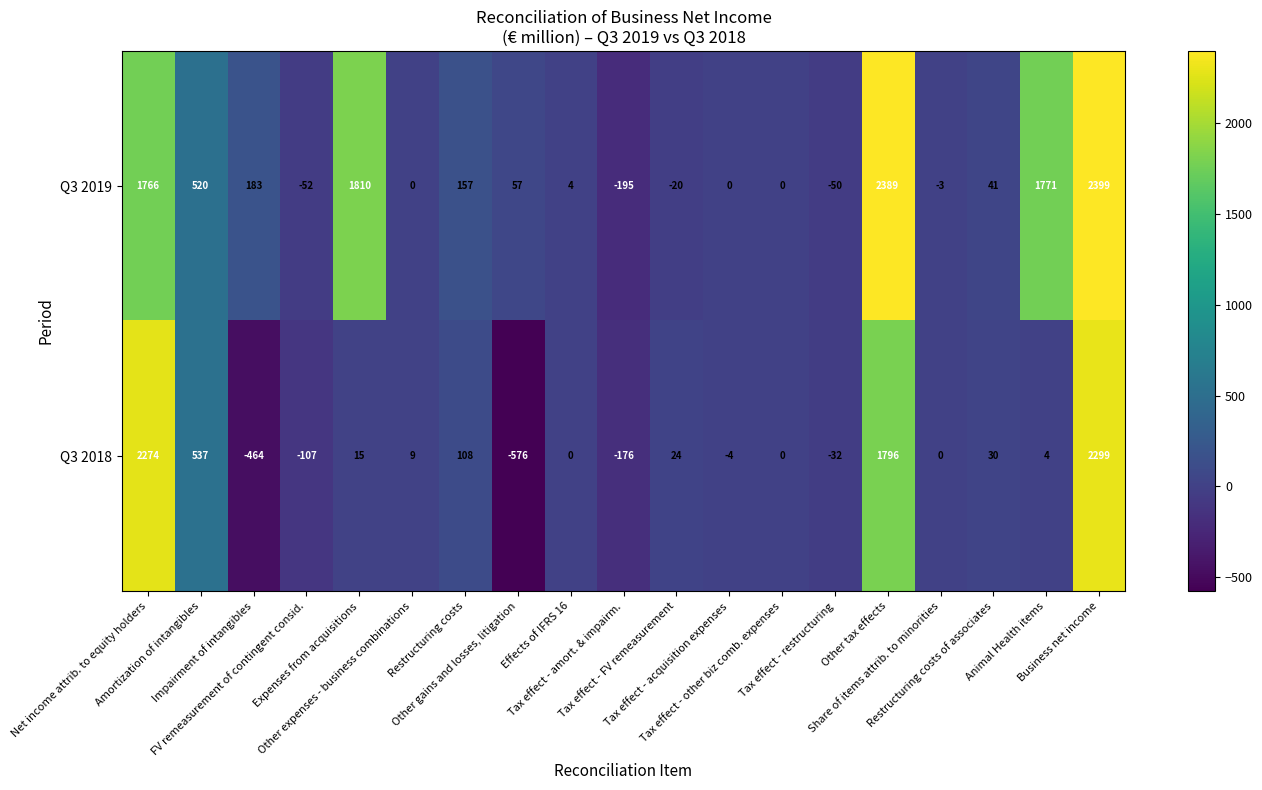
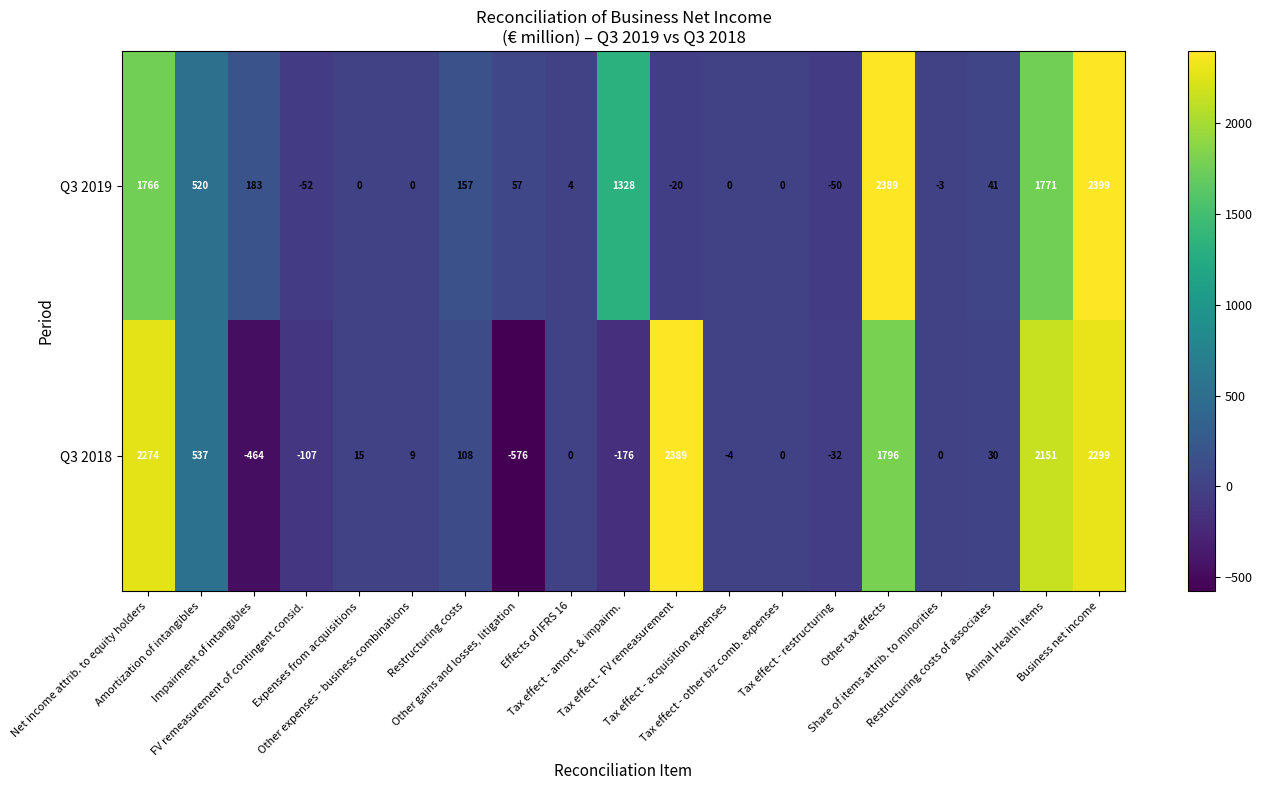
  {
    "Q3 2019": {
      "Net income attrib. to equity holders": 1766,
      "Amortization of intangibles": 520,
      "Impairment of intangibles": 183,
      "FV remeasurement of contingent consid.": -52,
-     "Expenses from acquisitions": 1810,
+     "Expenses from acquisitions": 0,
      "Other expenses - business combinations": 0,
      "Restructuring costs": 157,
      "Other gains and losses, litigation": 57,
      "Effects of IFRS 16": 4,
-     "Tax effect - amort. & impairm.": -195,
+     "Tax effect - amort. & impairm.": 1328,
      "Tax effect - FV remeasurement": -20,
      "Tax effect - acquisition expenses": 0,
      "Tax effect - other biz comb. expenses": 0,
      "Tax effect - restructuring": -50,
      "Other tax effects": 2389,
      "Share of items attrib. to minorities": -3,
      "Restructuring costs of associates": 41,
      "Animal Health items": 1771,
      "Business net income": 2399
    },
    "Q3 2018": {
      "Net income attrib. to equity holders": 2274,
      "Amortization of intangibles": 537,
      "Impairment of intangibles": -464,
      "FV remeasurement of contingent consid.": -107,
      "Expenses from acquisitions": 15,
      "Other expenses - business combinations": 9,
      "Restructuring costs": 108,
      "Other gains and losses, litigation": -576,
      "Effects of IFRS 16": 0,
      "Tax effect - amort. & impairm.": -176,
-     "Tax effect - FV remeasurement": 24,
+     "Tax effect - FV remeasurement": 2389,
      "Tax effect - acquisition expenses": -4,
      "Tax effect - other biz comb. expenses": 0,
      "Tax effect - restructuring": -32,
      "Other tax effects": 1796,
      "Share of items attrib. to minorities": 0,
      "Restructuring costs of associates": 30,
-     "Animal Health items": 4,
+     "Animal Health items": 2151,
      "Business net income": 2299
    }
  }
